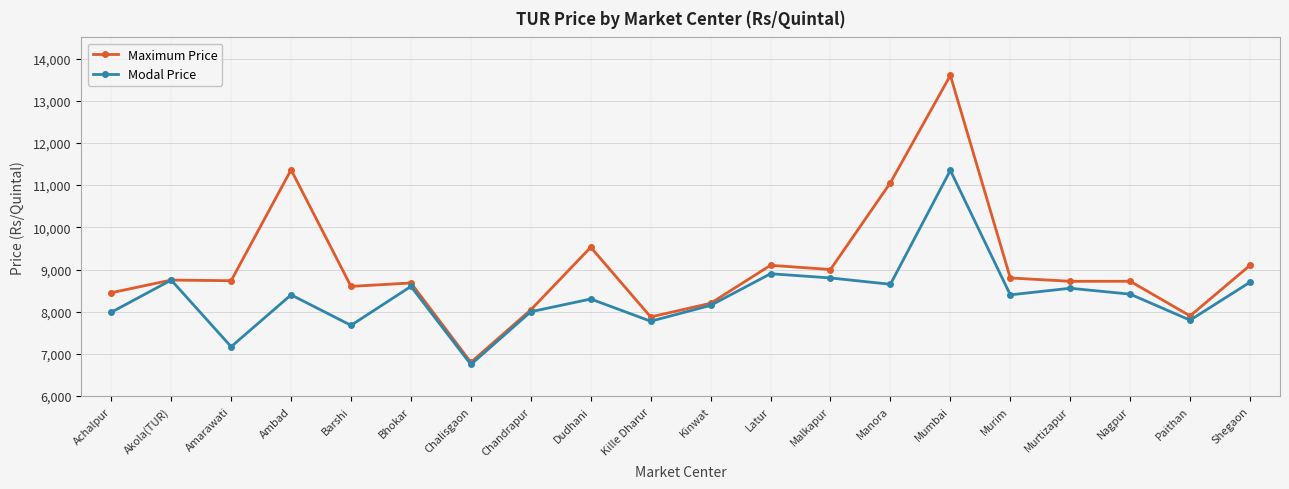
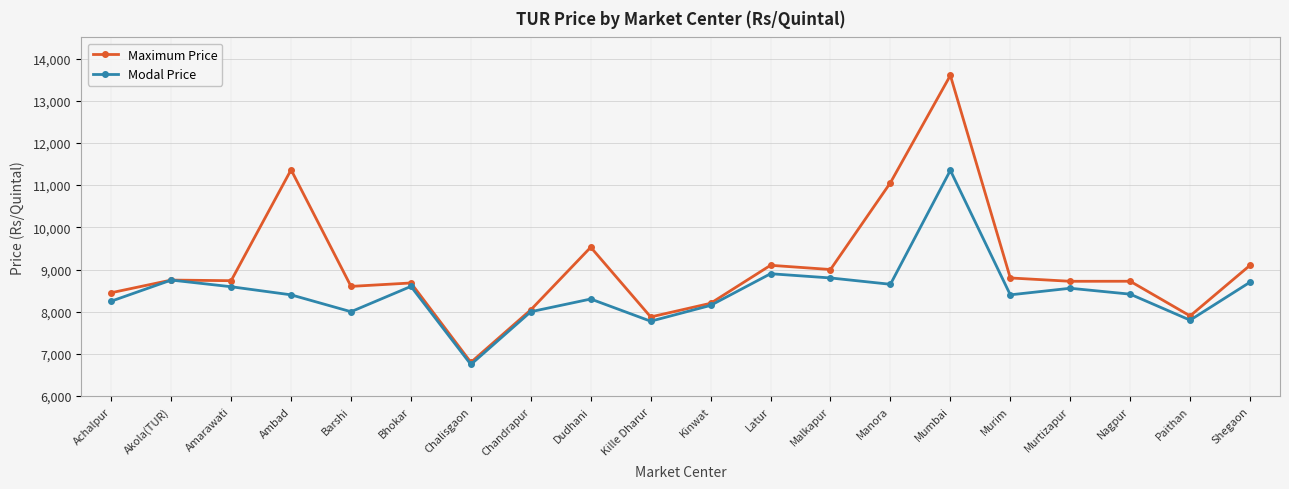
  {
    "Maximum Price": {
      "Achalpur": "8,500",
      "Amarawati": "8,700",
      "Ambad": "11,400",
      "Barshi": "8,600",
      "Bhokar": "8,700",
      "Dudhani": "9,500",
      "Kille Dharur": "7,900",
      "Latur": "9,100",
      "Malkapur": "9,000",
      "Manora": "11,100",
      "Mumbai": "13,600",
      "Murim": "8,800",
      "Murtizapur": "8,700",
      "Nagpur": "8,700",
      "Paithan": "7,900",
      "Shegaon": "9,100"
    },
    "Modal Price": {
-     "Achalpur": "8,000",
-     "Amarawati": "7,200",
+     "Achalpur": "8,300",
+     "Amarawati": "8,600",
      "Ambad": "8,400",
-     "Barshi": "7,700",
+     "Barshi": "8,000",
      "Bhokar": "8,600",
      "Dudhani": "8,300",
      "Kille Dharur": "7,800",
      "Latur": "8,900",
      "Malkapur": "8,800",
      "Manora": "8,700",
      "Mumbai": "11,400",
      "Murim": "8,400",
      "Murtizapur": "8,600",
      "Nagpur": "8,400",
      "Paithan": "7,800",
      "Shegaon": "8,700"
    }
  }
